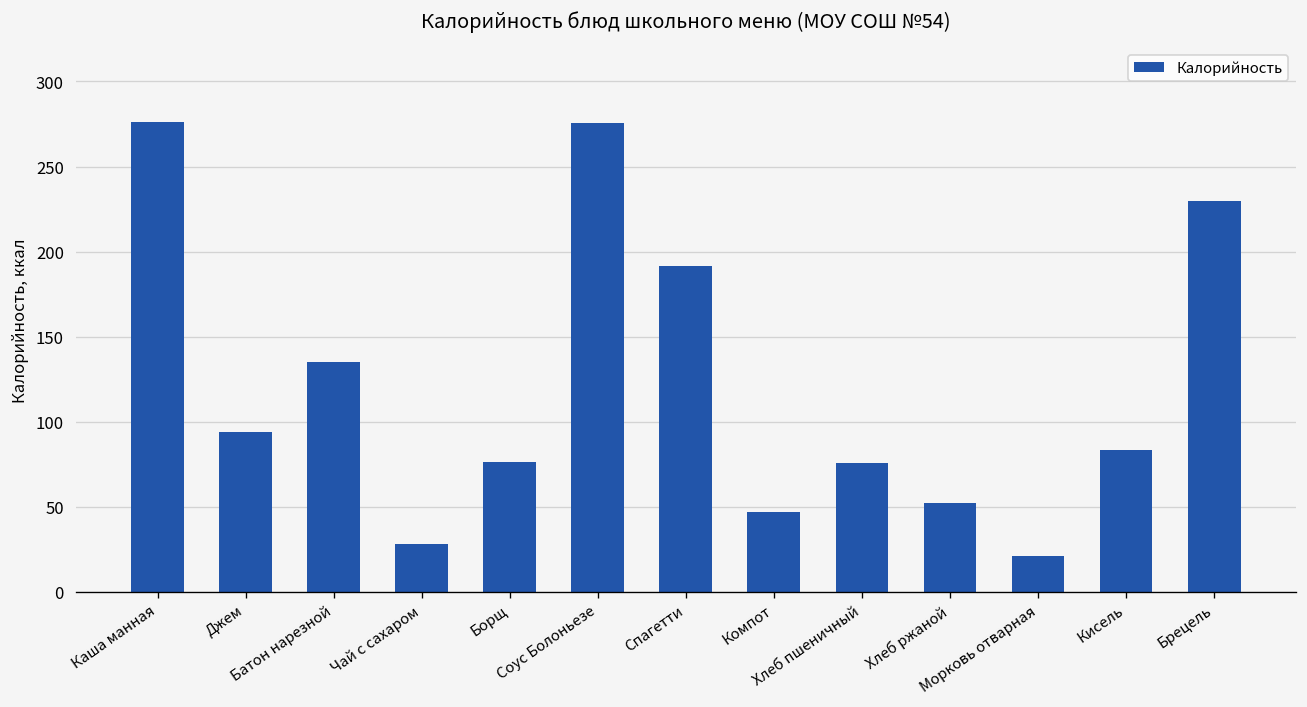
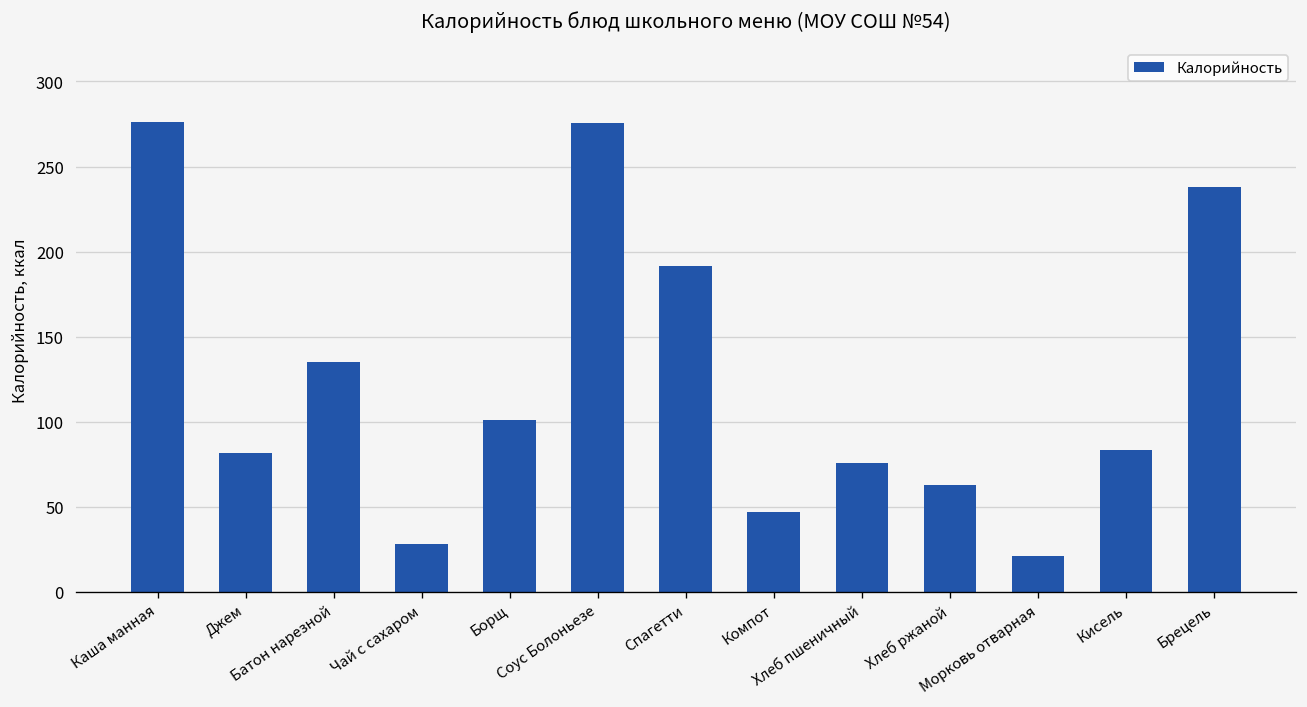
  {
    "Каша манная": 276,
-   "Джем": 94,
+   "Джем": 82,
    "Батон нарезной": 135,
    "Чай с сахаром": 28,
-   "Борщ": 76,
+   "Борщ": 101,
    "Соус Болоньезе": 275,
    "Спагетти": 191,
    "Компот": 47,
    "Хлеб пшеничный": 76,
-   "Хлеб ржаной": 52,
+   "Хлеб ржаной": 63,
    "Морковь отварная": 21,
    "Кисель": 83,
-   "Брецель": 230
+   "Брецель": 238
  }
